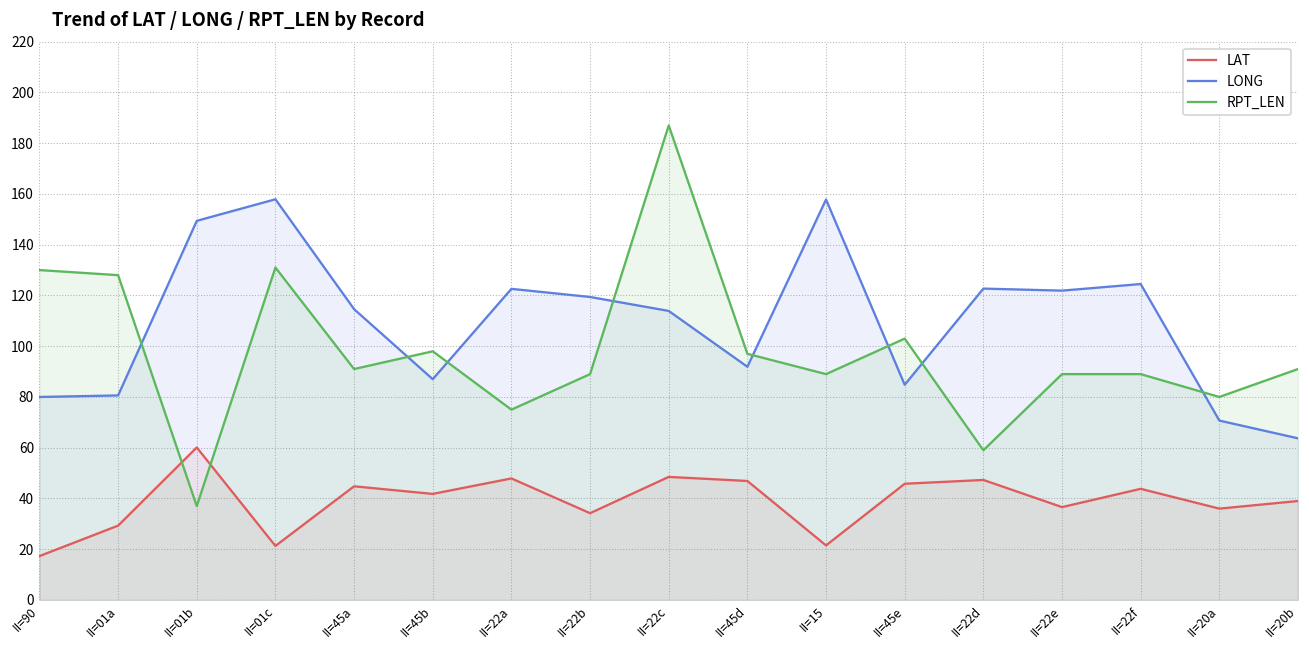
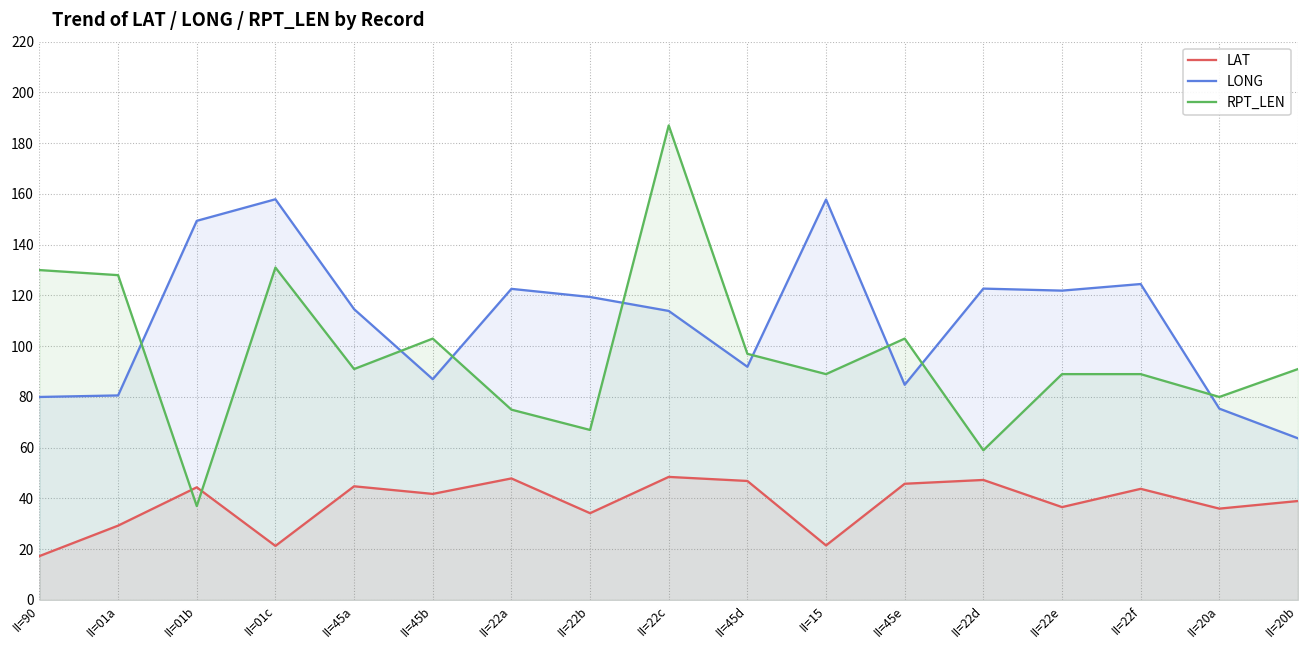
  {
    "LAT": {
      "II=90": 17,
      "II=01a": 29,
-     "II=01b": 60,
+     "II=01b": 44,
      "II=01c": 21,
      "II=45a": 45,
      "II=45b": 42,
      "II=22a": 48,
      "II=22b": 34,
      "II=22c": 49,
      "II=45d": 47,
      "II=15": 22,
      "II=45e": 46,
      "II=22d": 47,
      "II=22e": 37,
      "II=22f": 44,
      "II=20a": 36,
      "II=20b": 39
    },
    "LONG": {
      "II=90": 80,
      "II=01a": 81,
      "II=01b": 149,
      "II=01c": 158,
      "II=45a": 115,
      "II=45b": 87,
      "II=22a": 123,
      "II=22b": 119,
      "II=22c": 114,
      "II=45d": 92,
      "II=15": 158,
      "II=45e": 85,
      "II=22d": 123,
      "II=22e": 122,
      "II=22f": 125,
-     "II=20a": 71,
+     "II=20a": 75,
      "II=20b": 64
    },
    "RPT_LEN": {
      "II=90": 130,
      "II=01a": 128,
      "II=01b": 37,
      "II=01c": 131,
      "II=45a": 91,
-     "II=45b": 98,
+     "II=45b": 103,
      "II=22a": 75,
-     "II=22b": 89,
+     "II=22b": 67,
      "II=22c": 187,
      "II=45d": 97,
      "II=15": 89,
      "II=45e": 103,
      "II=22d": 59,
      "II=22e": 89,
      "II=22f": 89,
      "II=20a": 80,
      "II=20b": 91
    }
  }
